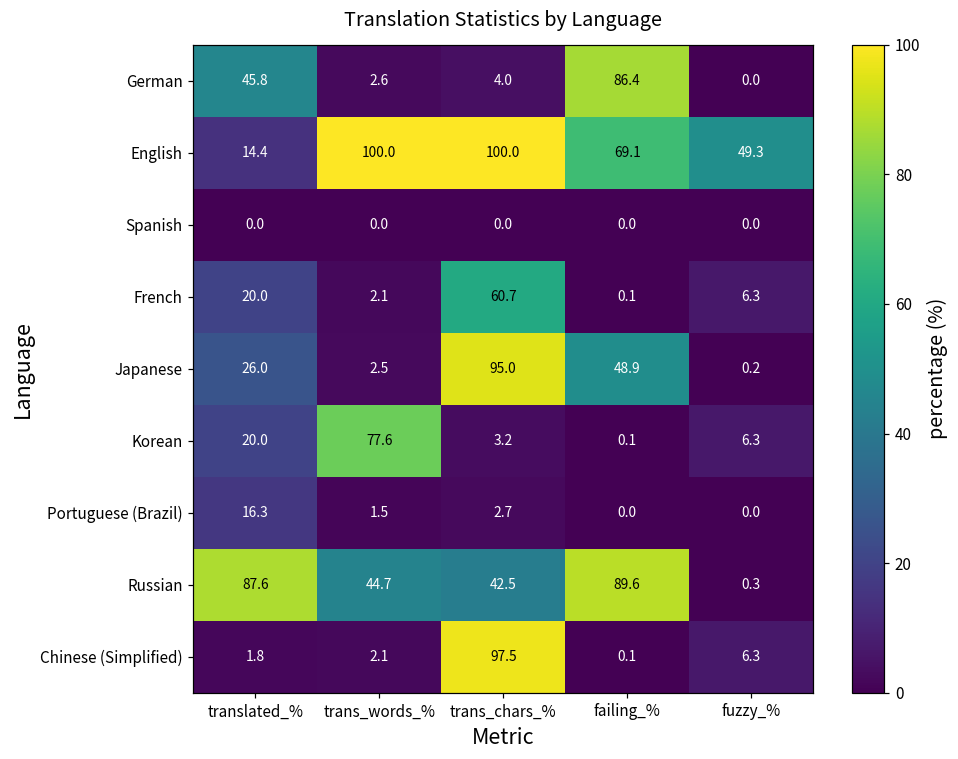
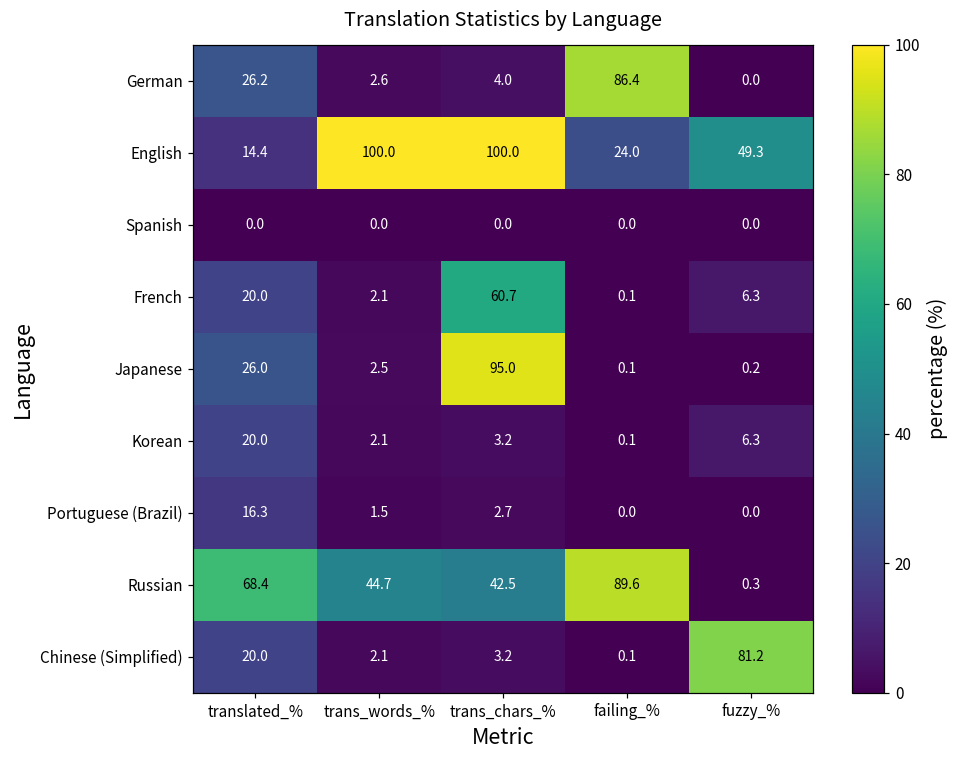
  {
    "German": {
-     "translated_%": 45.8,
+     "translated_%": 26.2,
      "trans_words_%": 2.6,
      "trans_chars_%": 4.0,
      "failing_%": 86.4,
      "fuzzy_%": 0.0
    },
    "English": {
      "translated_%": 14.4,
      "trans_words_%": 100.0,
      "trans_chars_%": 100.0,
-     "failing_%": 69.1,
+     "failing_%": 24.0,
      "fuzzy_%": 49.3
    },
    "Spanish": {
      "translated_%": 0.0,
      "trans_words_%": 0.0,
      "trans_chars_%": 0.0,
      "failing_%": 0.0,
      "fuzzy_%": 0.0
    },
    "French": {
      "translated_%": 20.0,
      "trans_words_%": 2.1,
      "trans_chars_%": 60.7,
      "failing_%": 0.1,
      "fuzzy_%": 6.3
    },
    "Japanese": {
      "translated_%": 26.0,
      "trans_words_%": 2.5,
      "trans_chars_%": 95.0,
-     "failing_%": 48.9,
+     "failing_%": 0.1,
      "fuzzy_%": 0.2
    },
    "Korean": {
      "translated_%": 20.0,
-     "trans_words_%": 77.6,
+     "trans_words_%": 2.1,
      "trans_chars_%": 3.2,
      "failing_%": 0.1,
      "fuzzy_%": 6.3
    },
    "Portuguese (Brazil)": {
      "translated_%": 16.3,
      "trans_words_%": 1.5,
      "trans_chars_%": 2.7,
      "failing_%": 0.0,
      "fuzzy_%": 0.0
    },
    "Russian": {
-     "translated_%": 87.6,
+     "translated_%": 68.4,
      "trans_words_%": 44.7,
      "trans_chars_%": 42.5,
      "failing_%": 89.6,
      "fuzzy_%": 0.3
    },
    "Chinese (Simplified)": {
-     "translated_%": 1.8,
+     "translated_%": 20.0,
      "trans_words_%": 2.1,
-     "trans_chars_%": 97.5,
+     "trans_chars_%": 3.2,
      "failing_%": 0.1,
-     "fuzzy_%": 6.3
+     "fuzzy_%": 81.2
    }
  }
